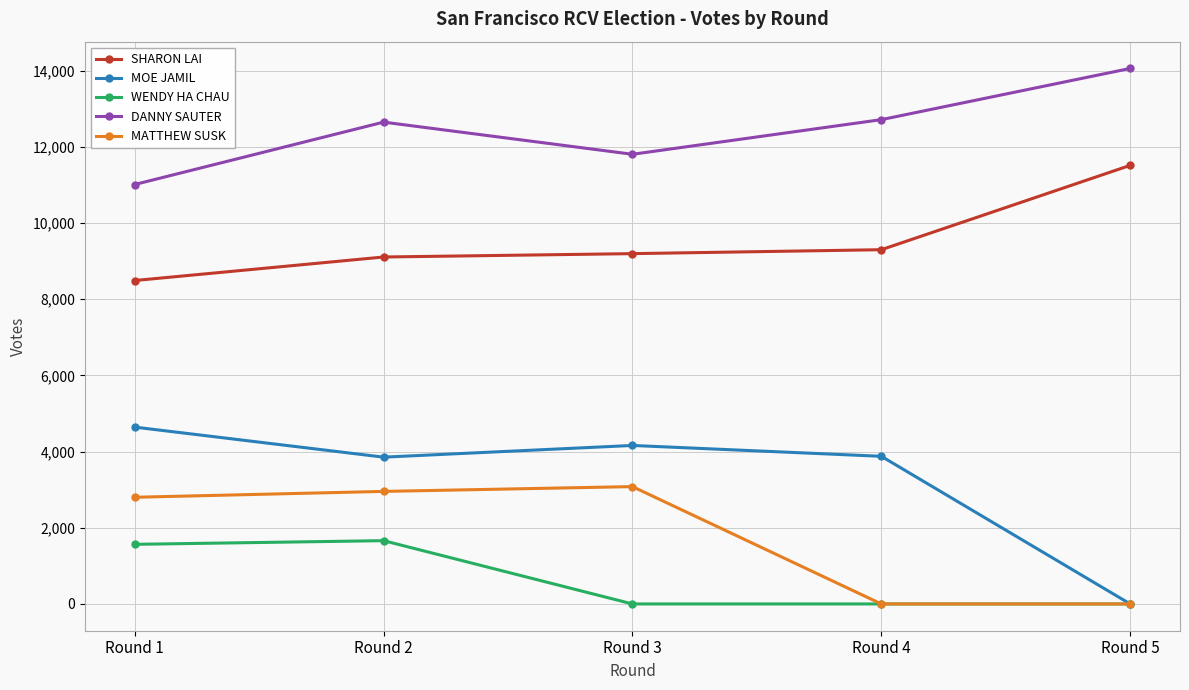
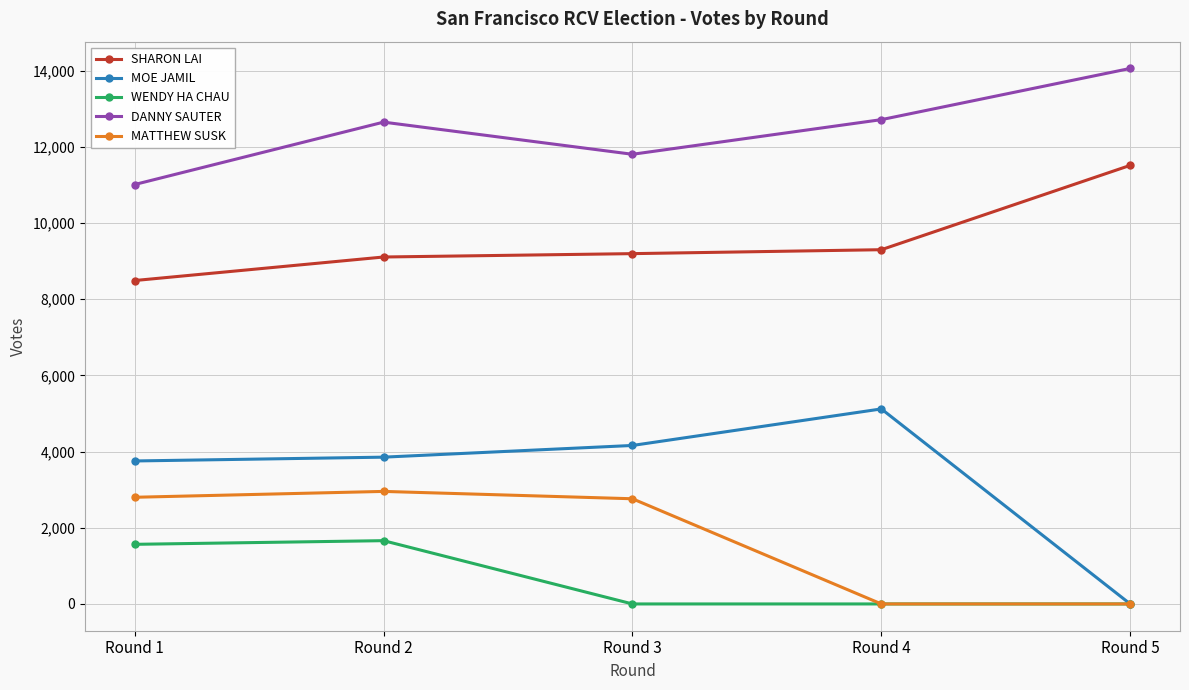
  {
    "SHARON LAI": {
      "Round 1": "8,500",
      "Round 2": "9,100",
      "Round 3": "9,200",
      "Round 4": "9,300",
      "Round 5": "11,500"
    },
    "MOE JAMIL": {
-     "Round 1": "4,600",
+     "Round 1": "3,800",
      "Round 2": "3,900",
      "Round 3": "4,200",
-     "Round 4": "3,900"
+     "Round 4": "5,100"
    },
    "WENDY HA CHAU": {
      "Round 1": "1,600",
      "Round 2": "1,700",
      "Round 3": "0"
    },
    "DANNY SAUTER": {
      "Round 1": "11,000",
      "Round 2": "12,600",
      "Round 3": "11,800",
      "Round 4": "12,700",
      "Round 5": "14,100"
    },
    "MATTHEW SUSK": {
      "Round 1": "2,800",
      "Round 2": "3,000",
-     "Round 3": "3,100"
+     "Round 3": "2,800"
    }
  }
